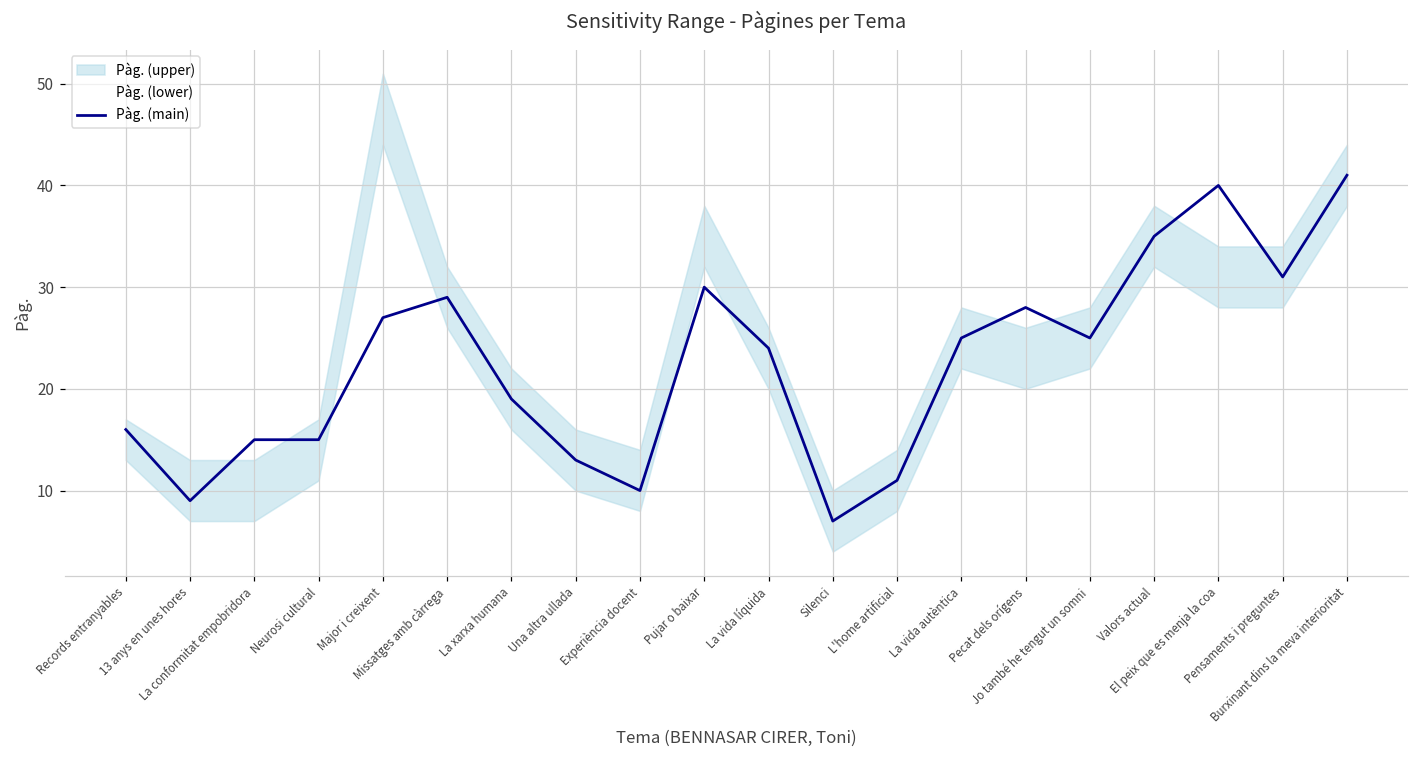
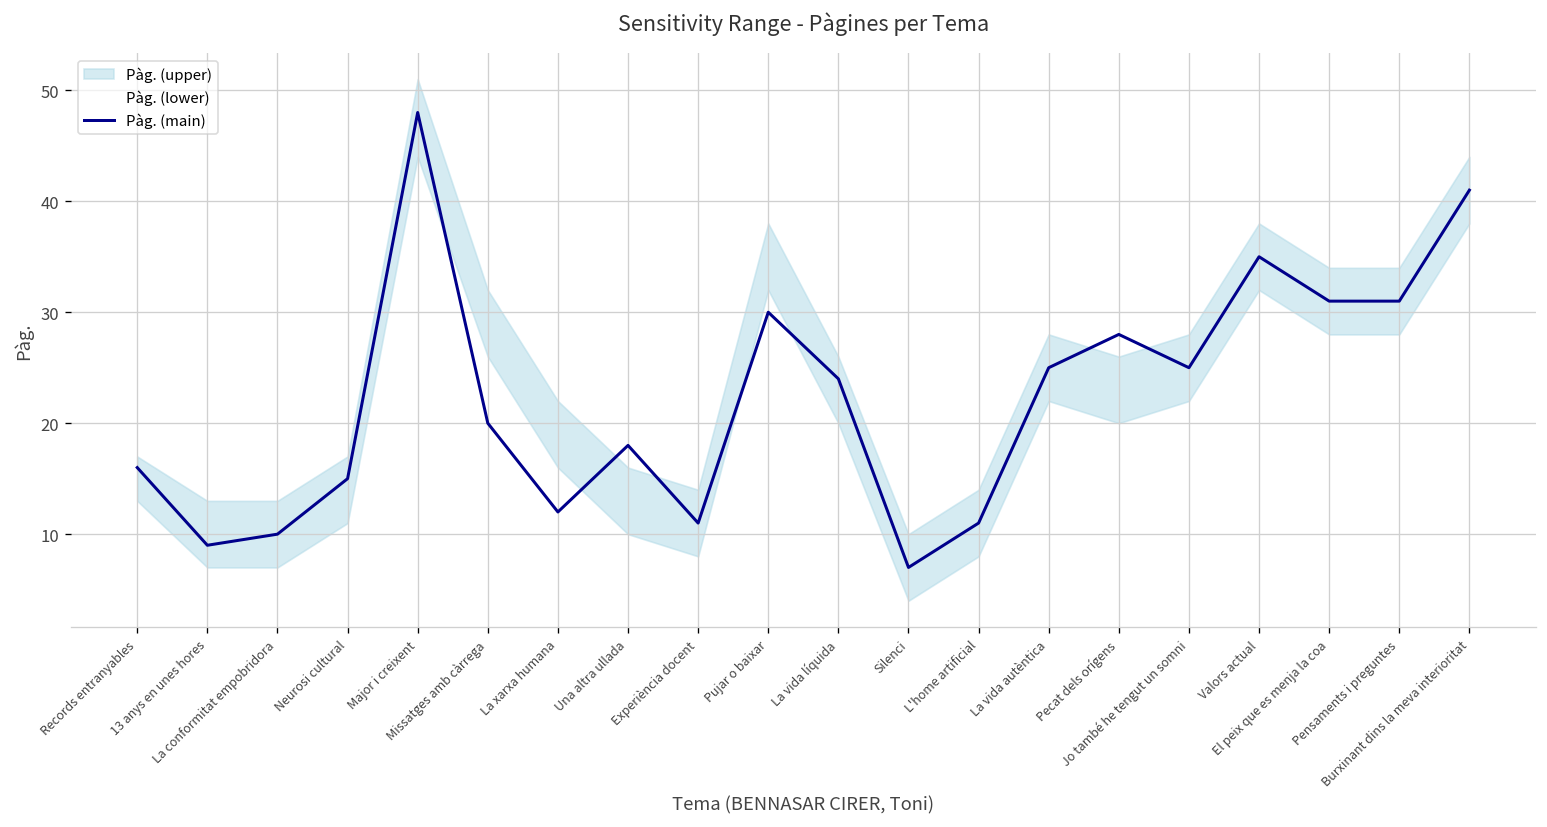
  {
    "Pàg. (main)": {
      "Records entranyables": 16,
      "13 anys en unes hores": 9,
-     "La conformitat empobridora": 15,
+     "La conformitat empobridora": 10,
      "Neurosi cultural": 15,
-     "Major i creixent": 27,
-     "Missatges amb càrrega": 29,
-     "La xarxa humana": 19,
-     "Una altra ullada": 13,
-     "Experiència docent": 10,
+     "Major i creixent": 48,
+     "Missatges amb càrrega": 20,
+     "La xarxa humana": 12,
+     "Una altra ullada": 18,
+     "Experiència docent": 11,
      "Pujar o baixar": 30,
      "La vida líquida": 24,
      "Silenci": 7,
      "L'home artificial": 11,
      "La vida autèntica": 25,
      "Pecat dels orígens": 28,
      "Jo també he tengut un somni": 25,
      "Valors actual": 35,
-     "El peix que es menja la coa": 40,
+     "El peix que es menja la coa": 31,
      "Pensaments i preguntes": 31,
      "Burxinant dins la meva interioritat": 41
    }
  }
